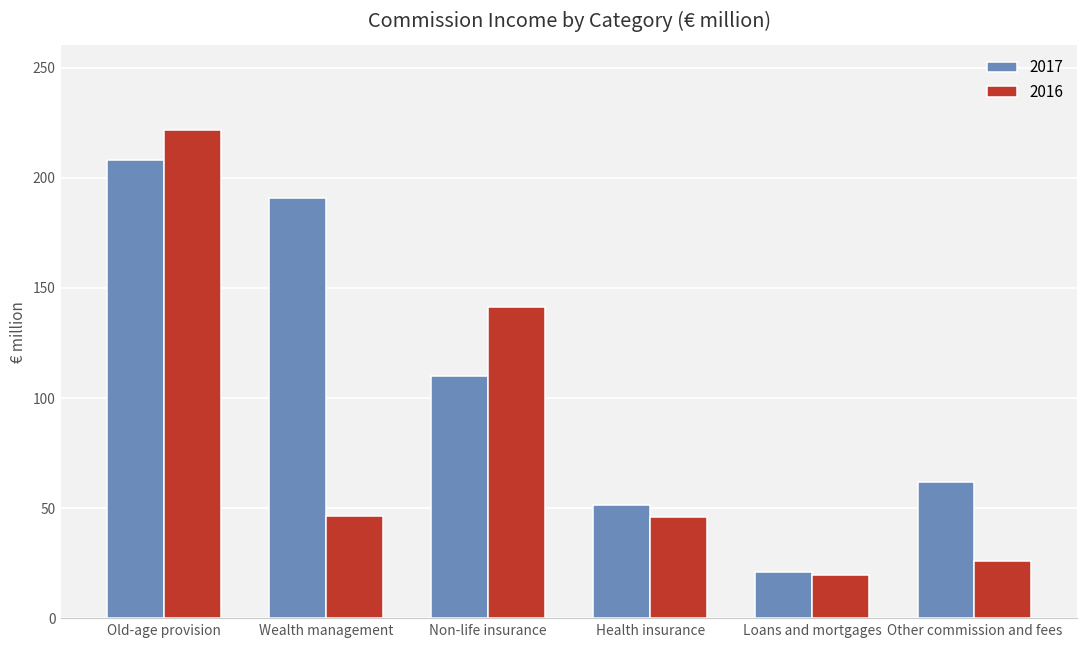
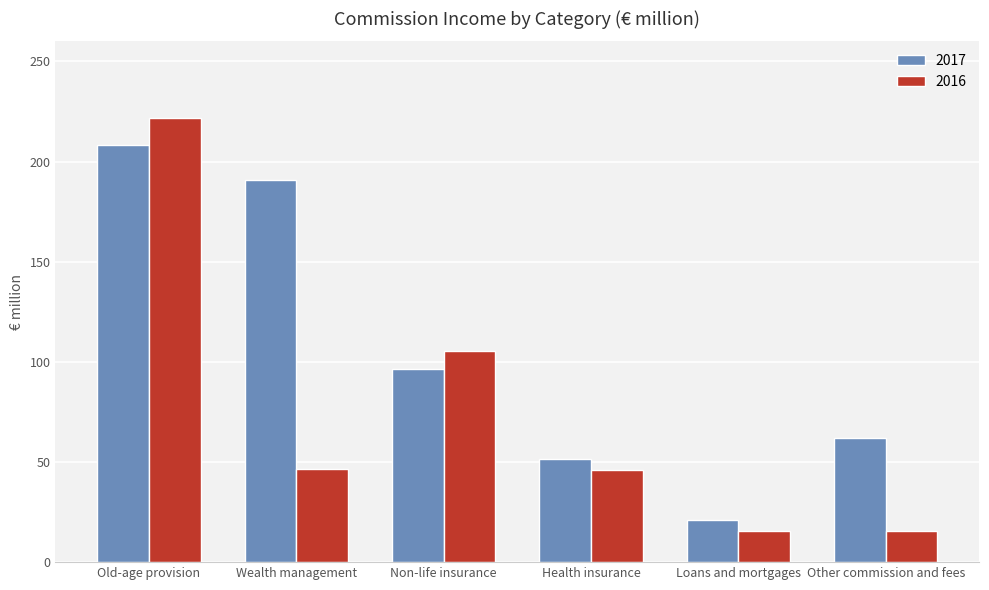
  {
    "2017": {
      "Old-age provision": 208,
      "Wealth management": 191,
-     "Non-life insurance": 110,
+     "Non-life insurance": 97,
      "Health insurance": 51,
      "Loans and mortgages": 21,
      "Other commission and fees": 62
    },
    "2016": {
      "Old-age provision": 222,
      "Wealth management": 47,
-     "Non-life insurance": 141,
+     "Non-life insurance": 106,
      "Health insurance": 46,
-     "Loans and mortgages": 20,
-     "Other commission and fees": 26
+     "Loans and mortgages": 15,
+     "Other commission and fees": 15
    }
  }
